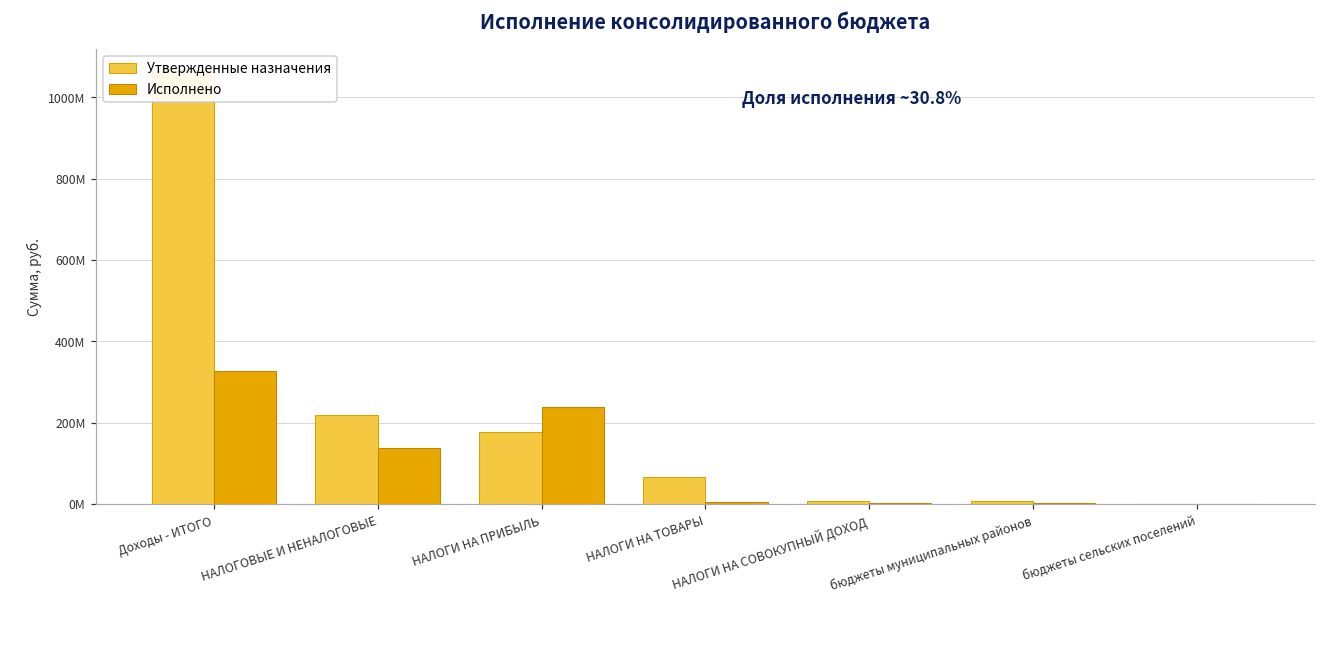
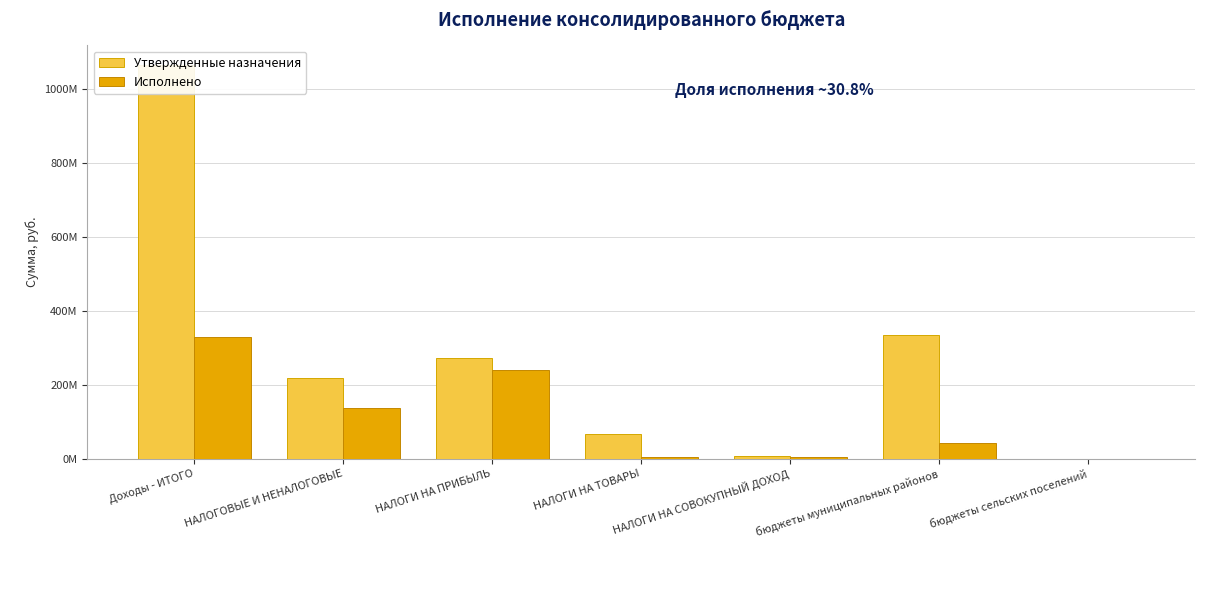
  {
    "Утвержденные назначения": {
      "НАЛОГОВЫЕ И НЕНАЛОГОВЫЕ": 220000000,
-     "НАЛОГИ НА ПРИБЫЛЬ": 180000000,
+     "НАЛОГИ НА ПРИБЫЛЬ": 270000000,
      "НАЛОГИ НА ТОВАРЫ": 70000000,
      "НАЛОГИ НА СОВОКУПНЫЙ ДОХОД": 10000000,
-     "бюджеты муниципальных районов": 10000000
+     "бюджеты муниципальных районов": 340000000
    },
    "Исполнено": {
      "Доходы - ИТОГО": 330000000,
      "НАЛОГОВЫЕ И НЕНАЛОГОВЫЕ": 140000000,
      "НАЛОГИ НА ПРИБЫЛЬ": 240000000,
-     "бюджеты муниципальных районов": 0
+     "бюджеты муниципальных районов": 40000000
    }
  }
